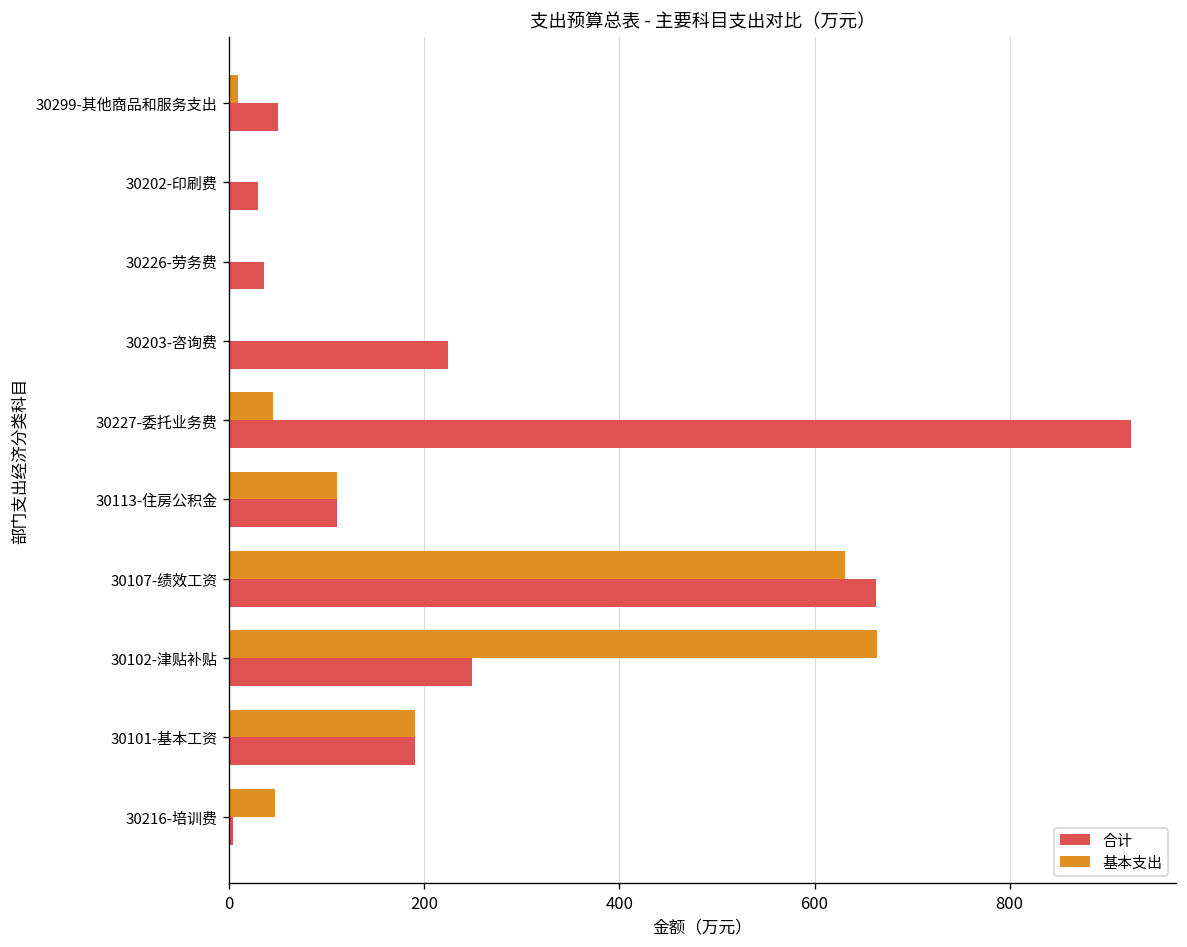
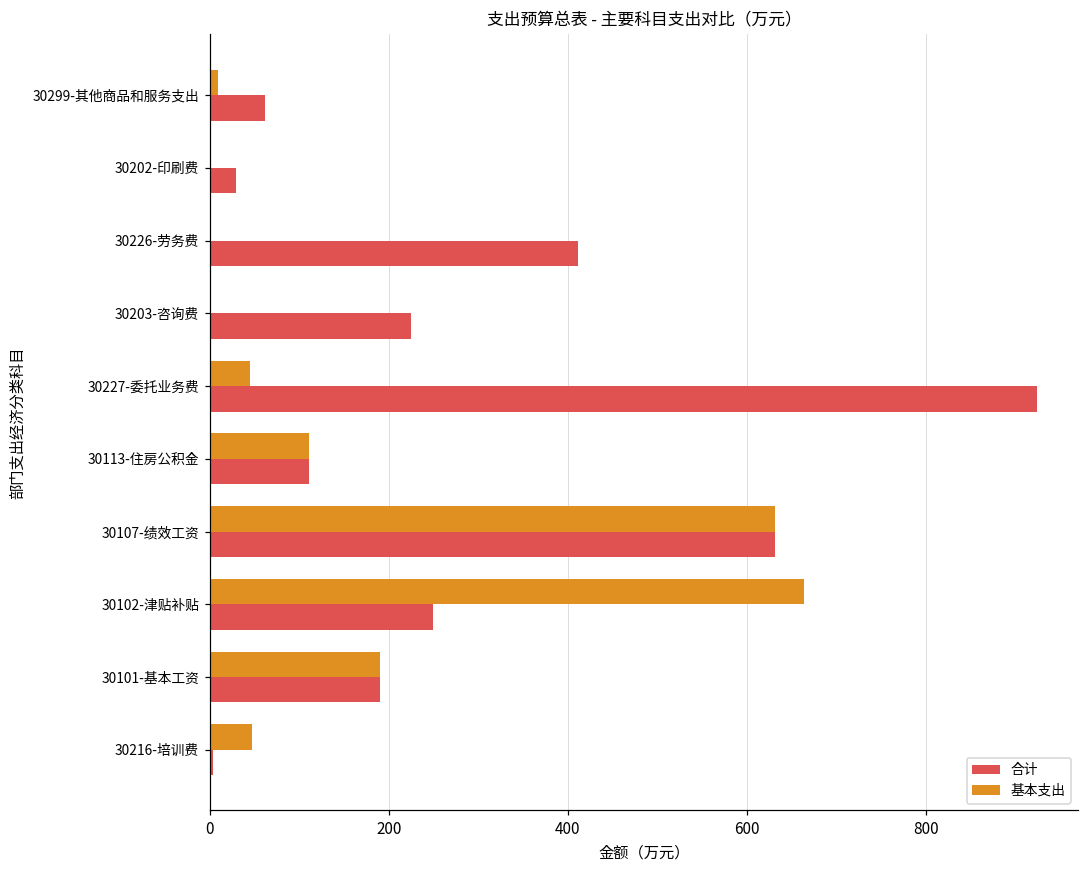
  {
    "合计": {
-     "30299-其他商品和服务支出": 50,
+     "30299-其他商品和服务支出": 60,
      "30202-印刷费": 30,
-     "30226-劳务费": 40,
+     "30226-劳务费": 410,
      "30203-咨询费": 220,
      "30227-委托业务费": 920,
      "30113-住房公积金": 110,
-     "30107-绩效工资": 660,
+     "30107-绩效工资": 630,
      "30102-津贴补贴": 250,
      "30101-基本工资": 190,
      "30216-培训费": 0
    },
    "基本支出": {
      "30299-其他商品和服务支出": 10,
      "30226-劳务费": 0,
      "30203-咨询费": 0,
      "30227-委托业务费": 40,
      "30113-住房公积金": 110,
      "30107-绩效工资": 630,
      "30102-津贴补贴": 660,
      "30101-基本工资": 190,
      "30216-培训费": 50
    }
  }
